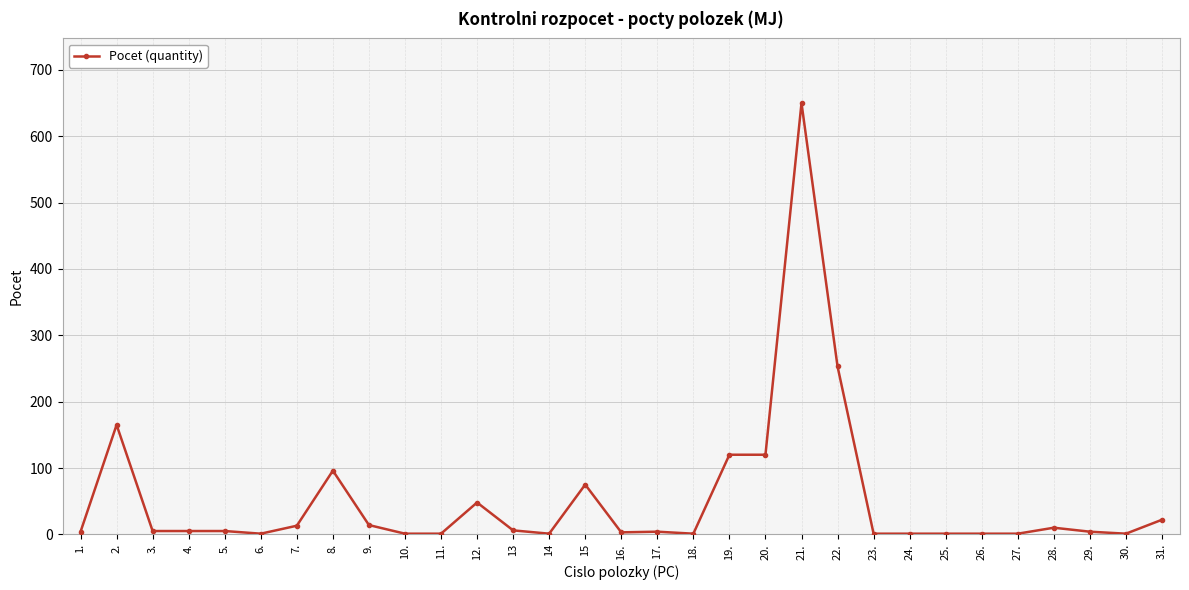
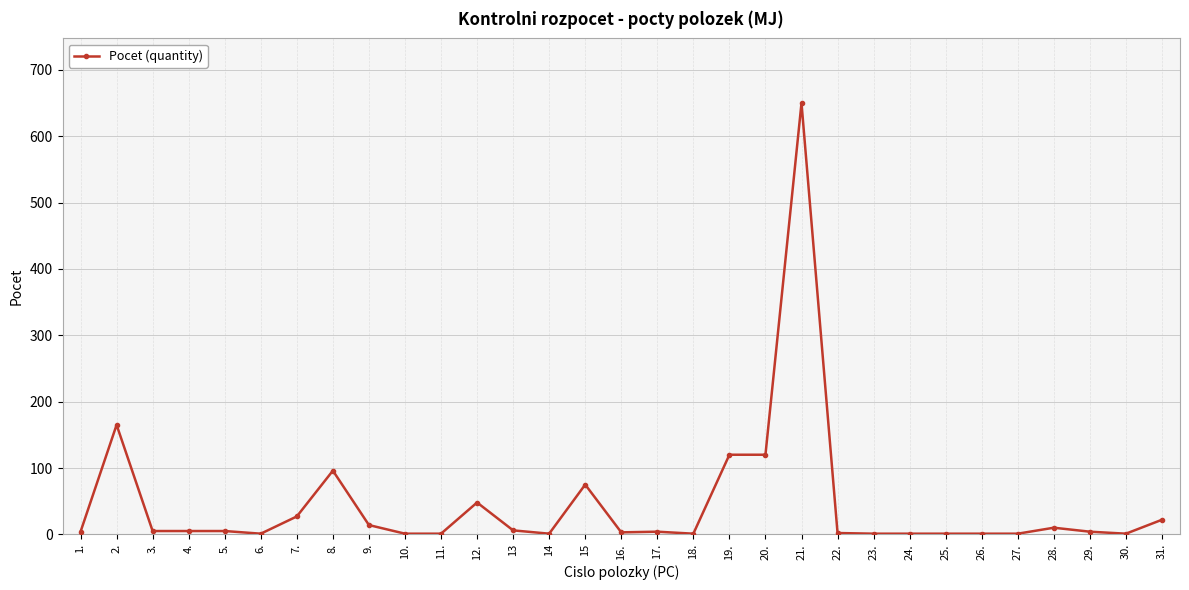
  {
    "1.": 0,
    "2.": 170,
    "3.": 10,
    "4.": 10,
    "5.": 10,
    "6.": 0,
-   "7.": 10,
+   "7.": 30,
    "8.": 100,
    "9.": 10,
    "10.": 0,
    "11.": 0,
    "12.": 50,
    "13": 10,
    "14": 0,
    "15": 80,
    "16.": 0,
    "17.": 0,
    "18.": 0,
    "19.": 120,
    "20.": 120,
    "21.": 650,
-   "22.": 250,
+   "22.": 0,
    "23.": 0,
    "24.": 0,
    "25.": 0,
    "26.": 0,
    "27.": 0,
    "28.": 10,
    "29.": 0,
    "30.": 0,
    "31.": 20
  }
